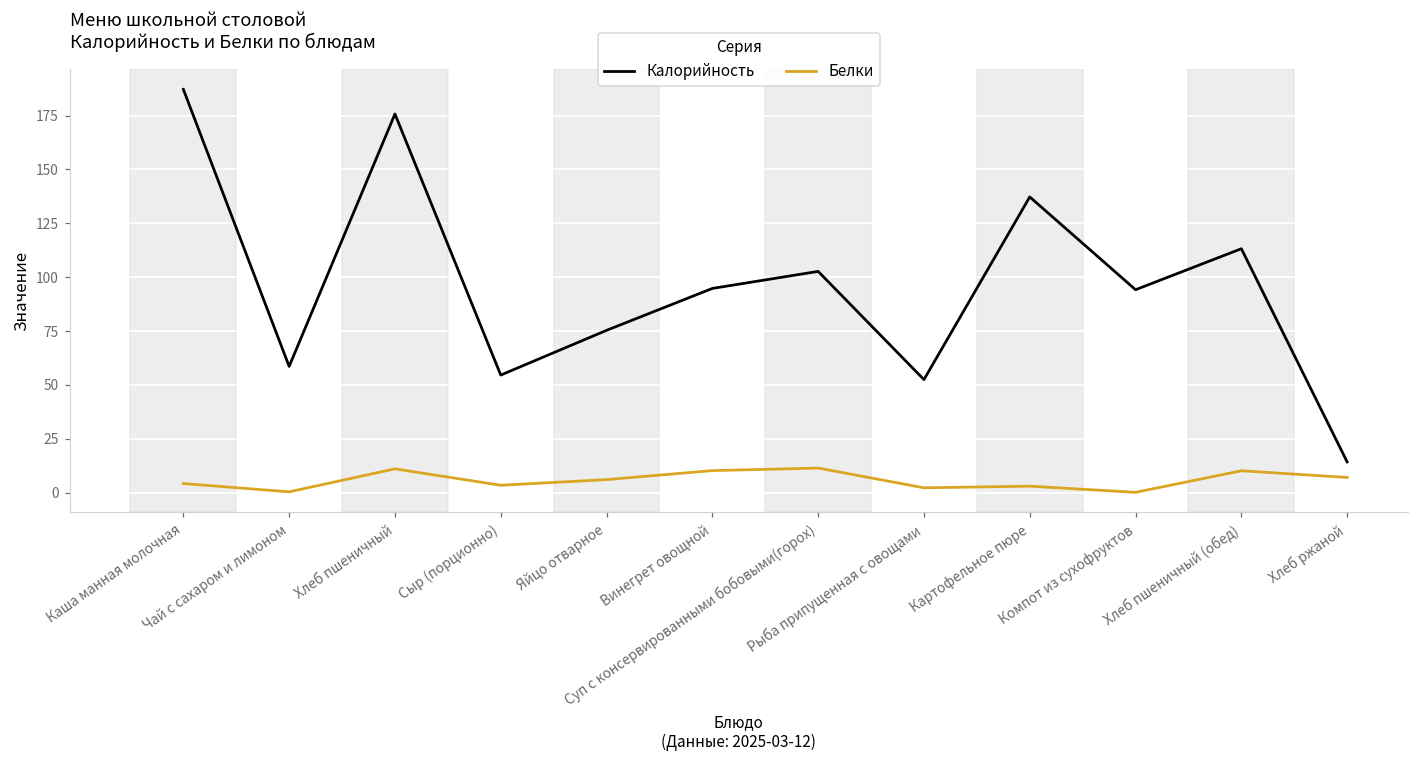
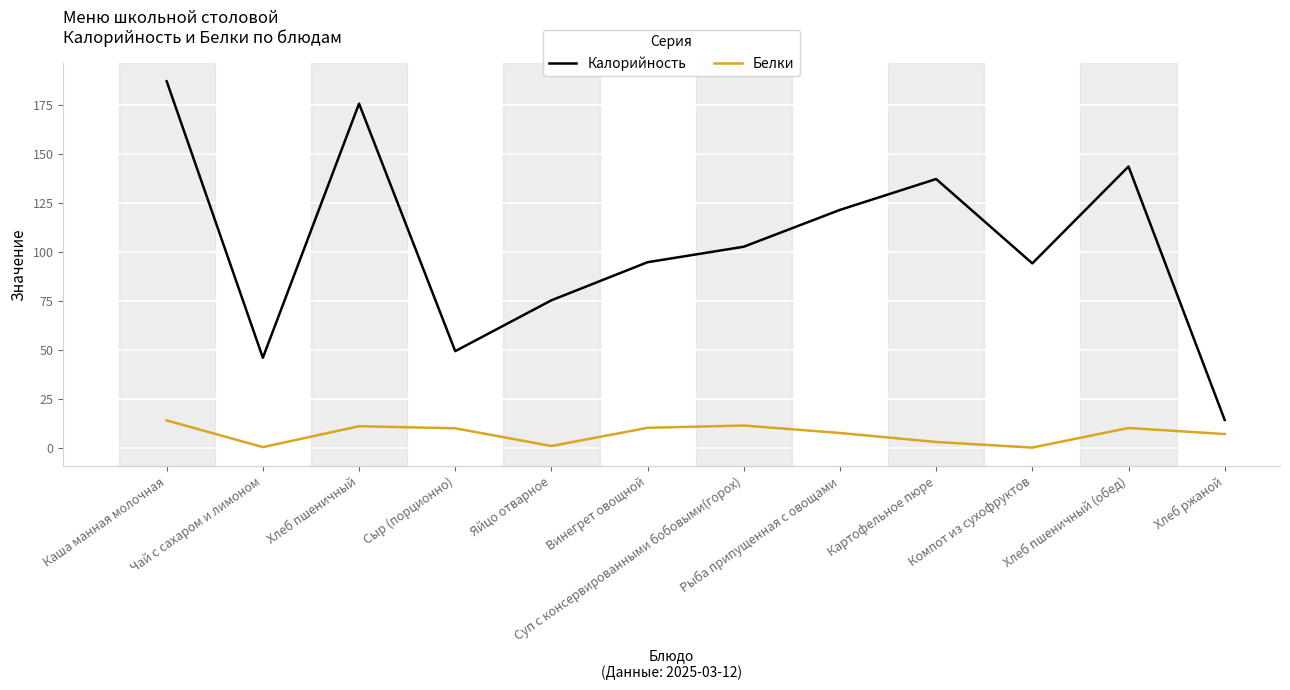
  {
    "Калорийность": {
      "Каша манная молочная": 187,
-     "Чай с сахаром и лимоном": 59,
+     "Чай с сахаром и лимоном": 46,
      "Хлеб пшеничный": 176,
-     "Сыр (порционно)": 55,
+     "Сыр (порционно)": 49,
      "Яйцо отварное": 75,
      "Винегрет овощной": 95,
      "Суп с консервированными бобовыми(горох)": 103,
-     "Рыба припущенная с овощами": 53,
+     "Рыба припущенная с овощами": 122,
      "Картофельное пюре": 137,
      "Компот из сухофруктов": 94,
-     "Хлеб пшеничный (обед)": 113,
+     "Хлеб пшеничный (обед)": 144,
      "Хлеб ржаной": 14
    },
    "Белки": {
-     "Каша манная молочная": 4,
+     "Каша манная молочная": 14,
      "Чай с сахаром и лимоном": 0,
      "Хлеб пшеничный": 11,
-     "Сыр (порционно)": 3,
-     "Яйцо отварное": 6,
+     "Сыр (порционно)": 10,
+     "Яйцо отварное": 1,
      "Винегрет овощной": 10,
      "Суп с консервированными бобовыми(горох)": 11,
-     "Рыба припущенная с овощами": 2,
+     "Рыба припущенная с овощами": 8,
      "Картофельное пюре": 3,
      "Компот из сухофруктов": 0,
      "Хлеб пшеничный (обед)": 10,
      "Хлеб ржаной": 7
    }
  }
